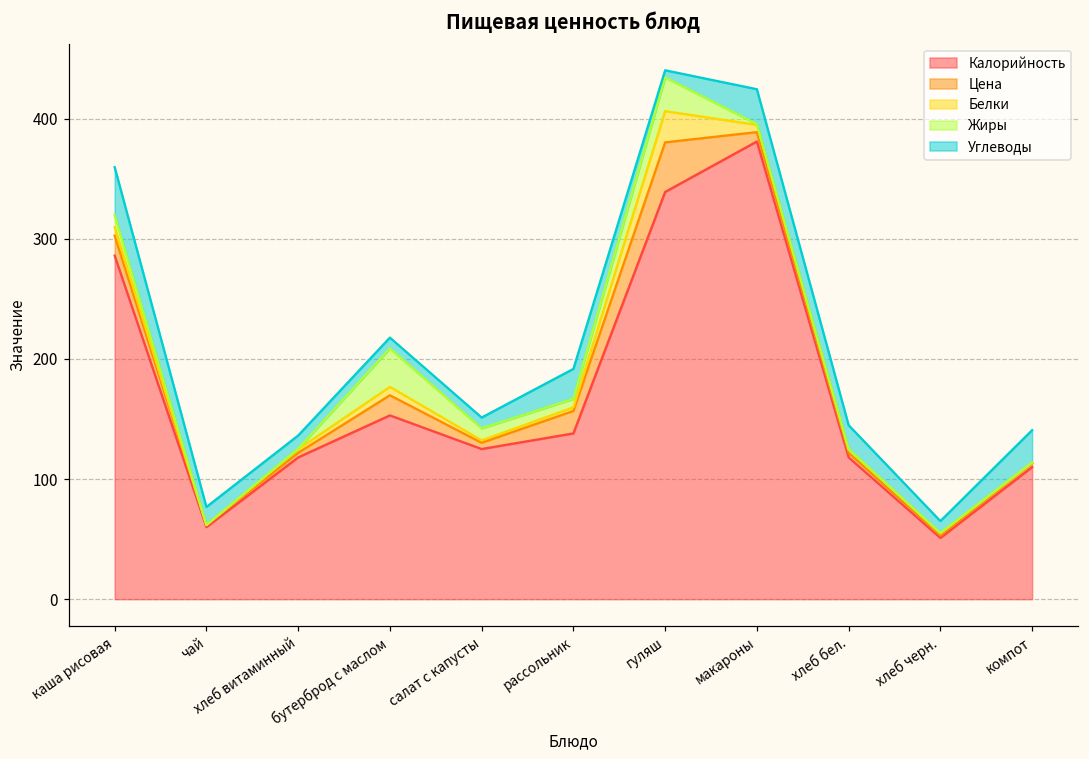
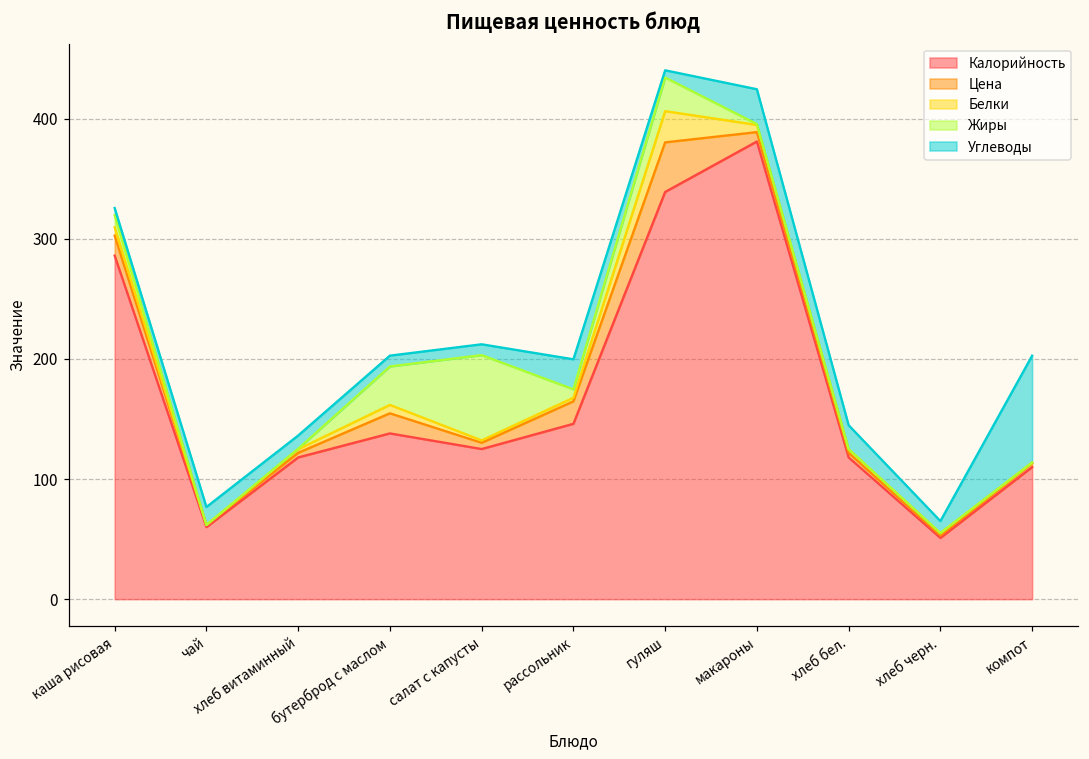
  {
    "Калорийность": {
      "каша рисовая": 286,
      "хлеб витаминный": 118,
-     "бутерброд с маслом": 153,
+     "бутерброд с маслом": 138,
      "салат с капусты": 125,
-     "рассольник": 138,
+     "рассольник": 146,
      "гуляш": 339,
      "макароны": 381,
      "хлеб бел.": 118,
      "компот": 110
    },
    "Жиры": {
      "каша рисовая": 10,
      "бутерброд с маслом": 32,
-     "салат с капусты": 10,
+     "салат с капусты": 71,
      "рассольник": 7,
      "гуляш": 28
    },
    "Углеводы": {
-     "каша рисовая": 40,
+     "каша рисовая": 6,
      "чай": 15,
      "хлеб витаминный": 11,
      "бутерброд с маслом": 9,
      "салат с капусты": 9,
      "рассольник": 25,
      "гуляш": 6,
      "макароны": 29,
      "хлеб бел.": 20,
      "хлеб черн.": 10,
-     "компот": 27
+     "компот": 89
    }
  }
